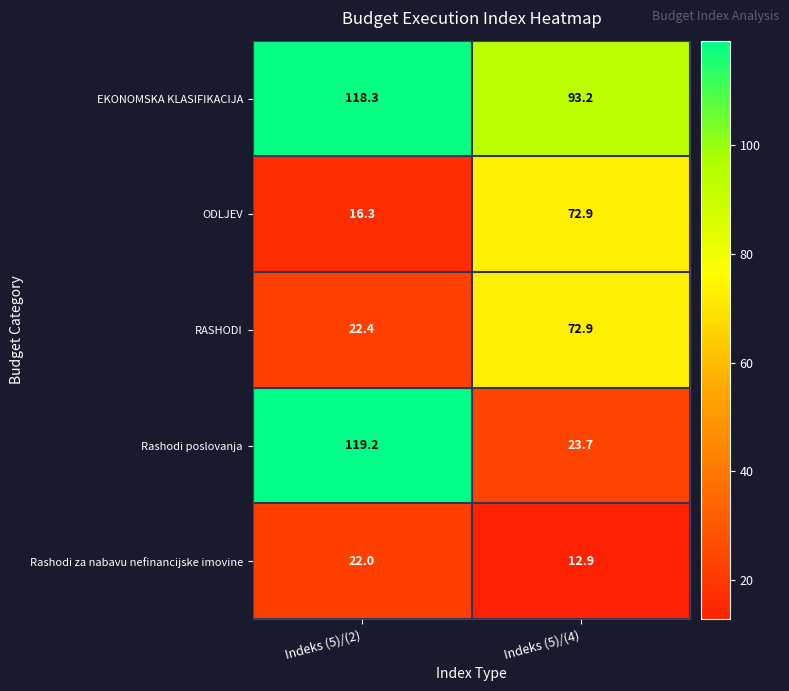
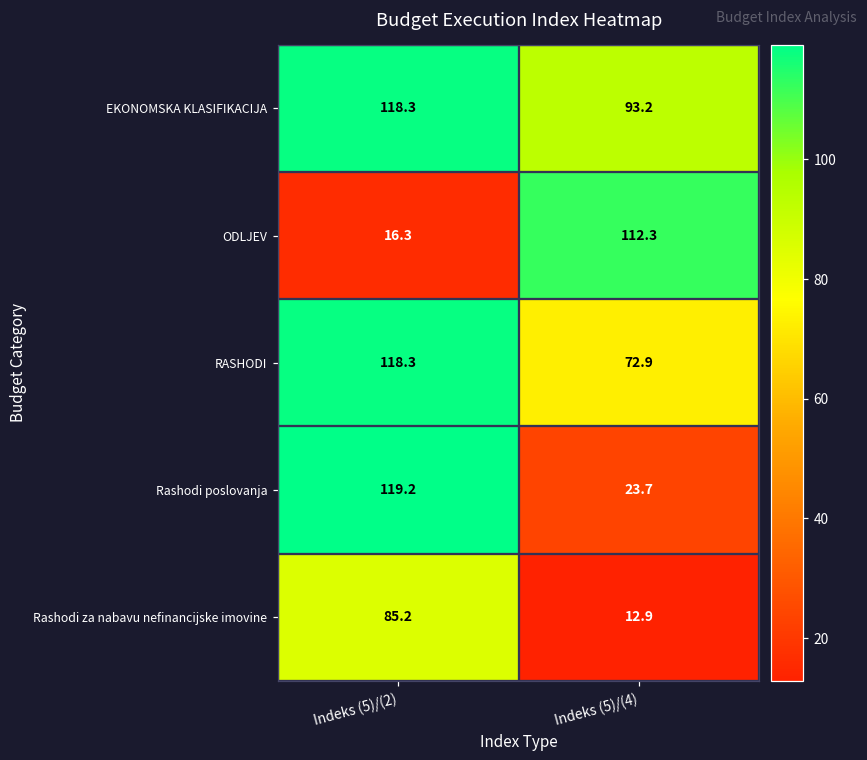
  {
    "EKONOMSKA KLASIFIKACIJA": {
      "Indeks (5)/(2)": 118.3,
      "Indeks (5)/(4)": 93.2
    },
    "ODLJEV": {
      "Indeks (5)/(2)": 16.3,
-     "Indeks (5)/(4)": 72.9
+     "Indeks (5)/(4)": 112.3
    },
    "RASHODI": {
-     "Indeks (5)/(2)": 22.4,
+     "Indeks (5)/(2)": 118.3,
      "Indeks (5)/(4)": 72.9
    },
    "Rashodi poslovanja": {
      "Indeks (5)/(2)": 119.2,
      "Indeks (5)/(4)": 23.7
    },
    "Rashodi za nabavu nefinancijske imovine": {
-     "Indeks (5)/(2)": 22.0,
+     "Indeks (5)/(2)": 85.2,
      "Indeks (5)/(4)": 12.9
    }
  }
